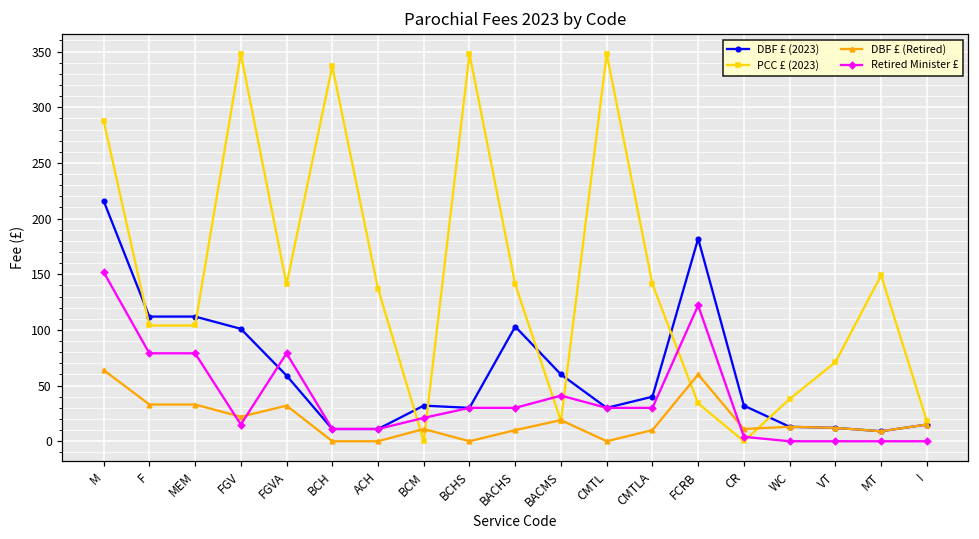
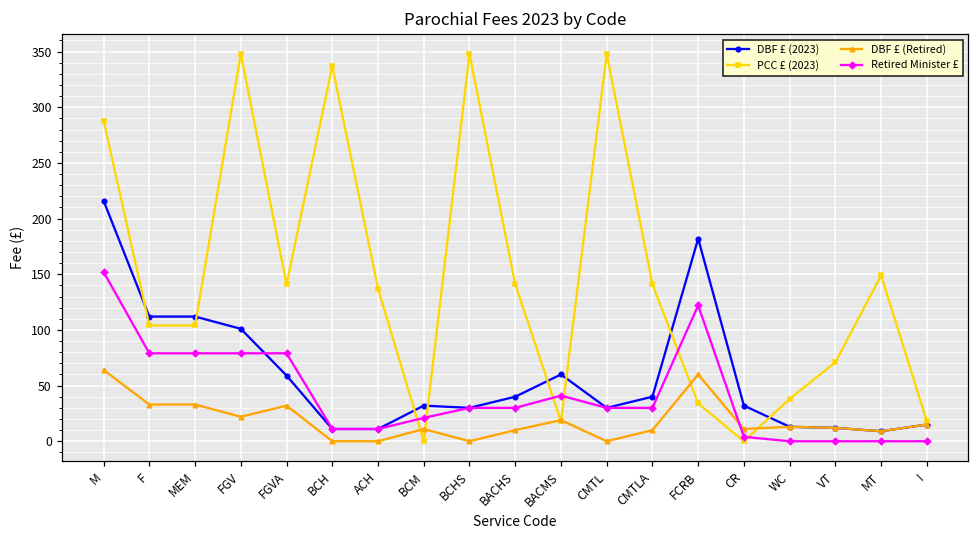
  {
    "DBF £ (2023)": {
      "M": 216,
      "F": 112,
      "MEM": 112,
      "FGV": 101,
      "FGVA": 59,
      "BCM": 32,
-     "BACHS": 103,
+     "BACHS": 40,
      "BACMS": 60,
      "CMTLA": 40,
      "FCRB": 182,
      "CR": 32
    },
    "Retired Minister £": {
      "M": 152,
      "F": 79,
      "MEM": 79,
-     "FGV": 15,
+     "FGV": 79,
      "FGVA": 79,
      "BCM": 21,
      "BACHS": 30,
      "BACMS": 41,
      "CMTLA": 30,
      "FCRB": 122,
      "CR": 4,
      "WC": 0,
      "VT": 0,
      "MT": 0,
      "I": 0
    }
  }
